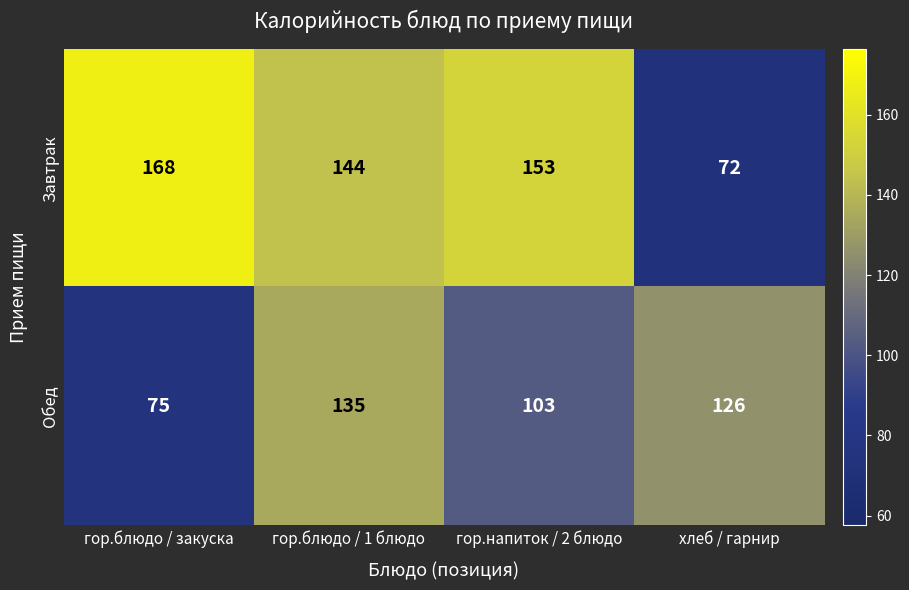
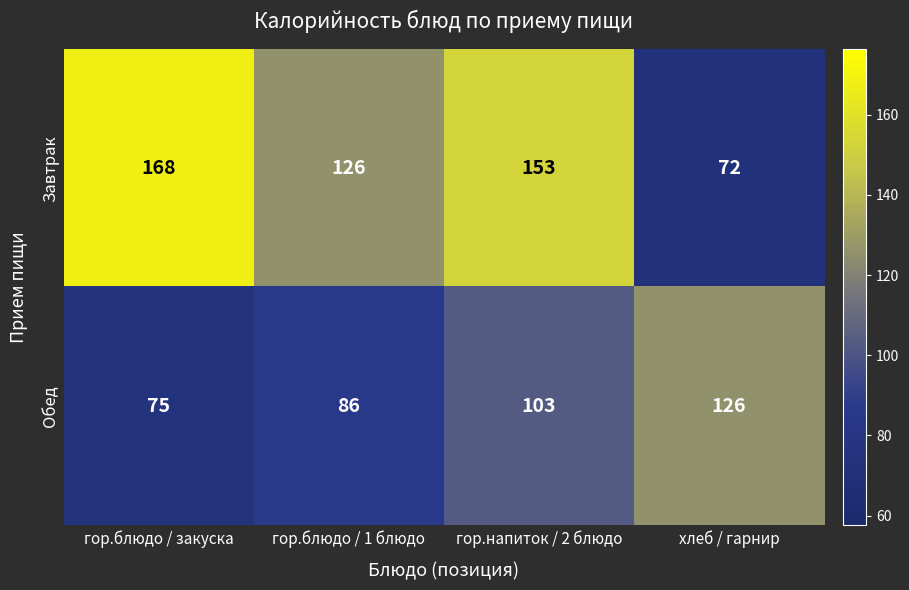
  {
    "Завтрак": {
      "гор.блюдо / закуска": 168,
-     "гор.блюдо / 1 блюдо": 144,
+     "гор.блюдо / 1 блюдо": 126,
      "гор.напиток / 2 блюдо": 153,
      "хлеб / гарнир": 72
    },
    "Обед": {
      "гор.блюдо / закуска": 75,
-     "гор.блюдо / 1 блюдо": 135,
+     "гор.блюдо / 1 блюдо": 86,
      "гор.напиток / 2 блюдо": 103,
      "хлеб / гарнир": 126
    }
  }
